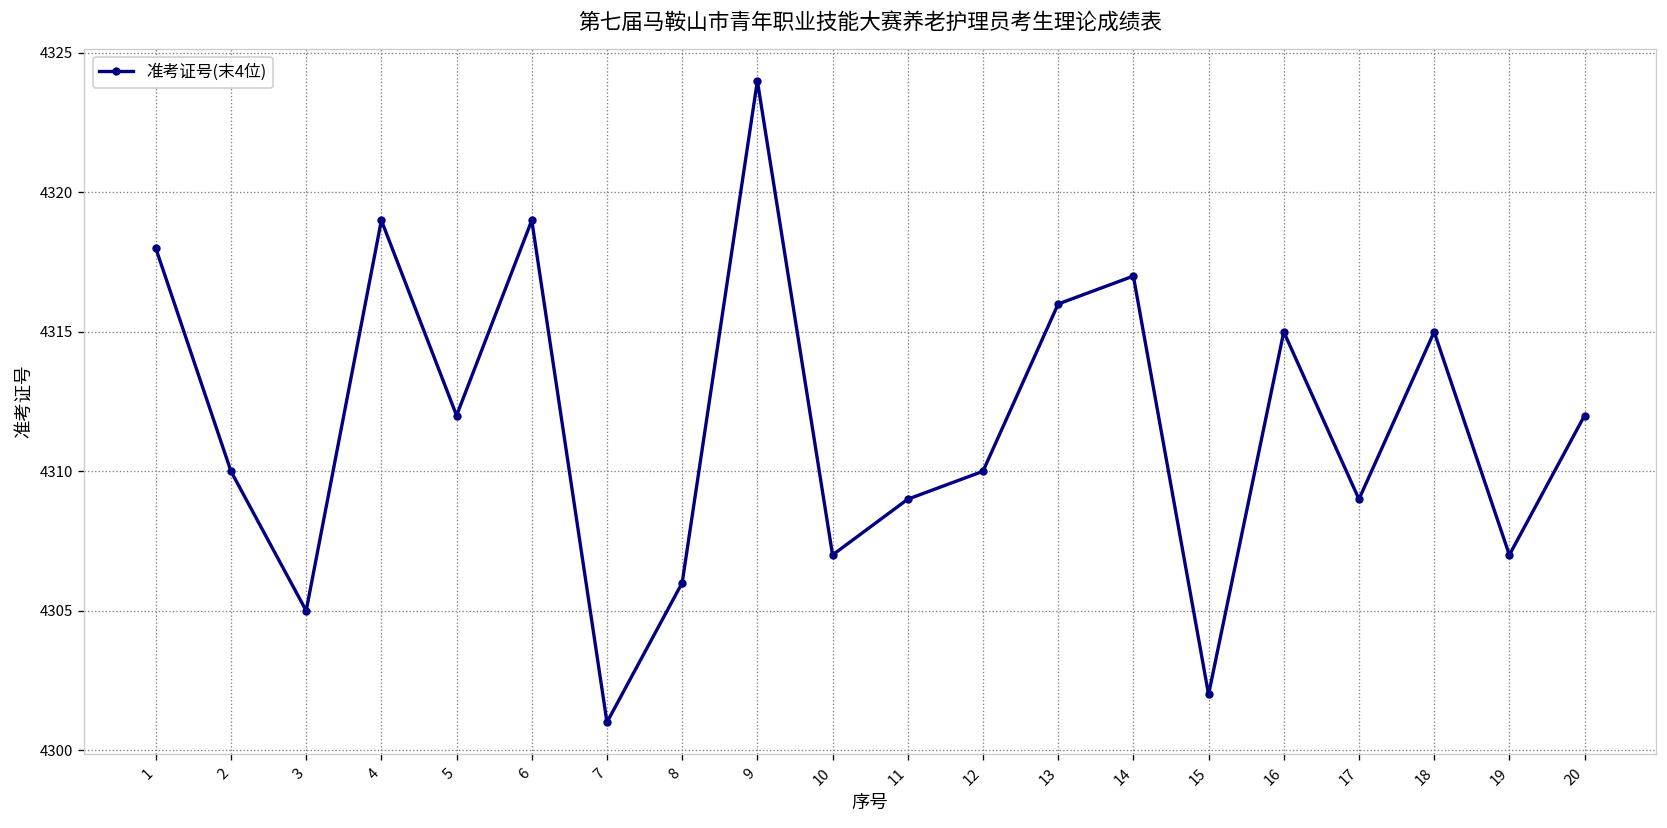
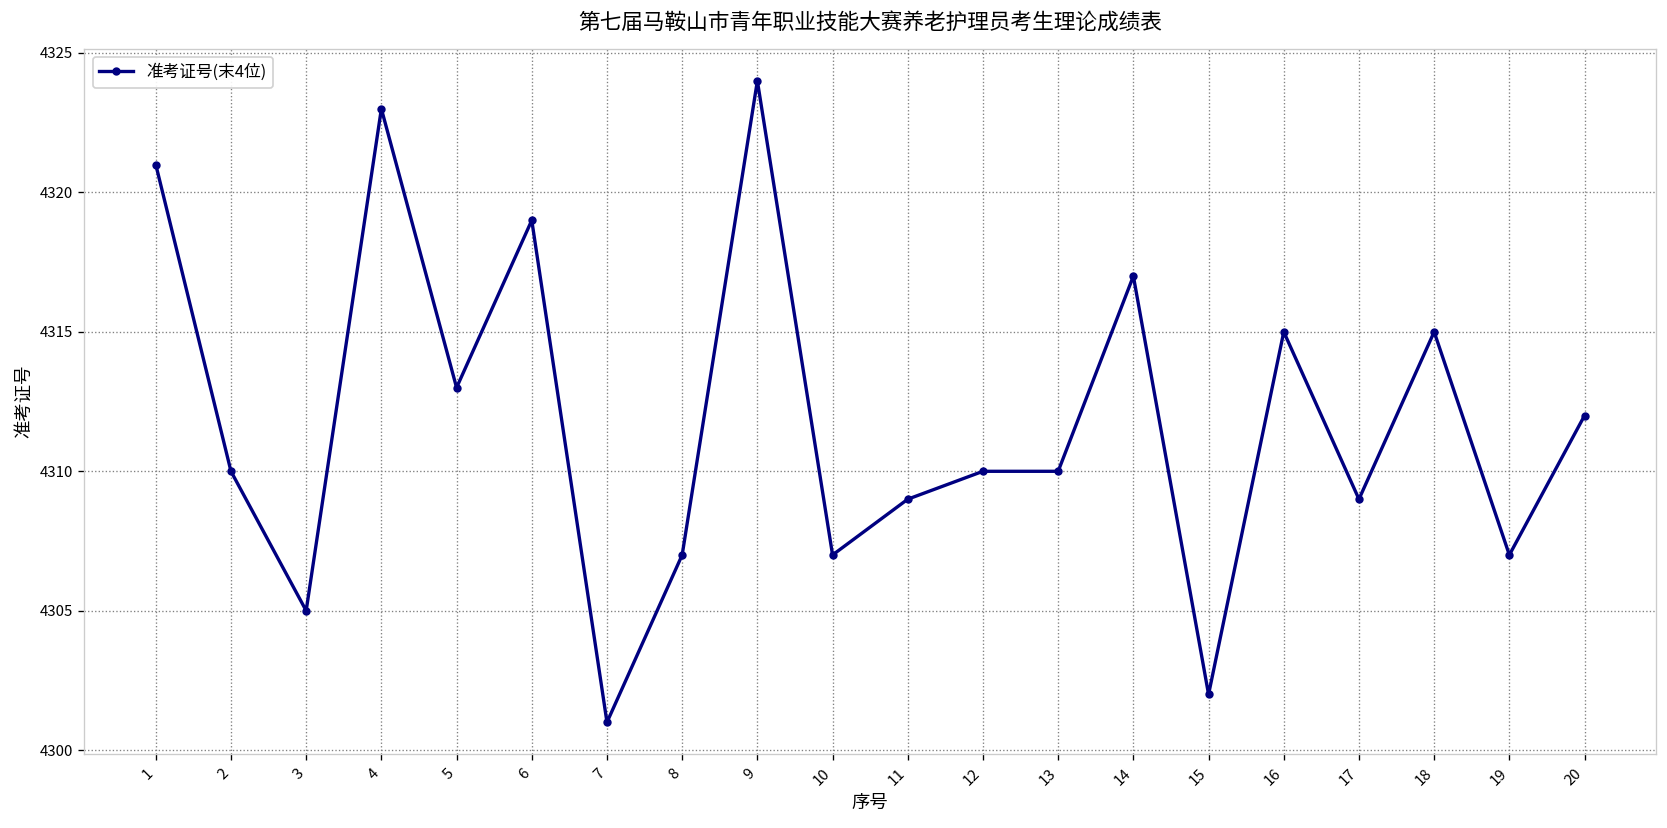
  {
-   "1": 4318.0,
+   "1": 4321.0,
    "2": 4310.0,
    "3": 4305.0,
-   "4": 4319.0,
-   "5": 4312.0,
+   "4": 4323.0,
+   "5": 4313.0,
    "6": 4319.0,
    "7": 4301.0,
-   "8": 4306.0,
+   "8": 4307.0,
    "9": 4324.0,
    "10": 4307.0,
    "11": 4309.0,
    "12": 4310.0,
-   "13": 4316.0,
+   "13": 4310.0,
    "14": 4317.0,
    "15": 4302.0,
    "16": 4315.0,
    "17": 4309.0,
    "18": 4315.0,
    "19": 4307.0,
    "20": 4312.0
  }
